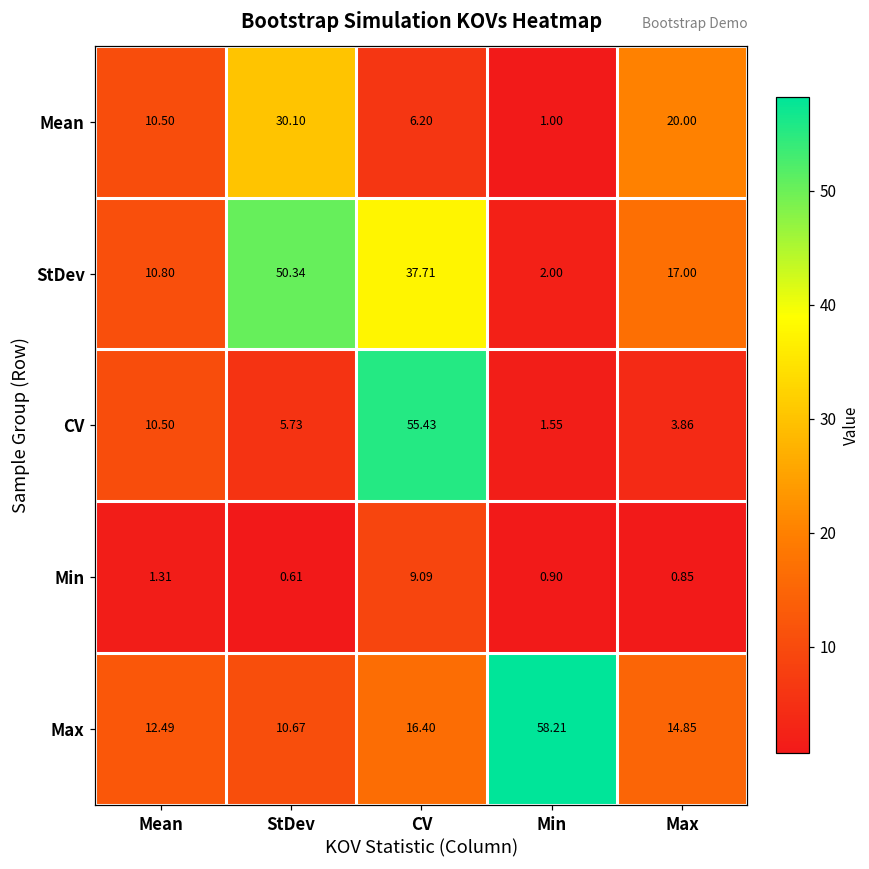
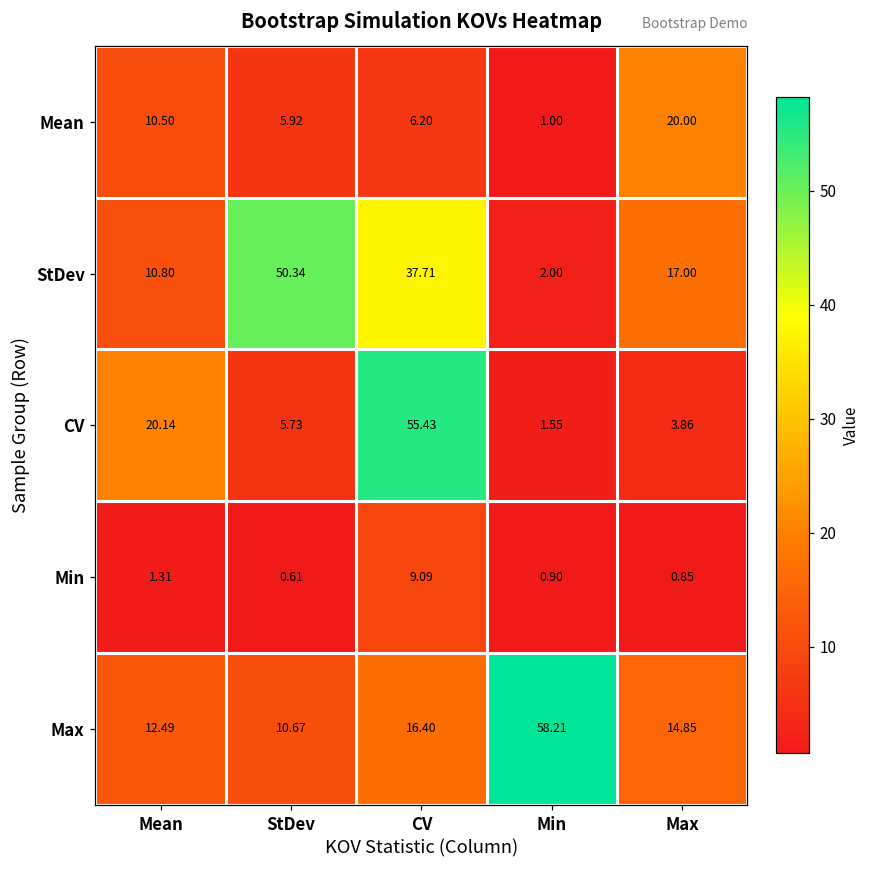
  {
    "Mean": {
      "Mean": 10.50,
-     "StDev": 30.10,
+     "StDev": 5.92,
      "CV": 6.20,
      "Min": 1.00,
      "Max": 20.00
    },
    "StDev": {
      "Mean": 10.80,
      "StDev": 50.34,
      "CV": 37.71,
      "Min": 2.00,
      "Max": 17.00
    },
    "CV": {
-     "Mean": 10.50,
+     "Mean": 20.14,
      "StDev": 5.73,
      "CV": 55.43,
      "Min": 1.55,
      "Max": 3.86
    },
    "Min": {
      "Mean": 1.31,
      "StDev": 0.61,
      "CV": 9.09,
      "Min": 0.90,
      "Max": 0.85
    },
    "Max": {
      "Mean": 12.49,
      "StDev": 10.67,
      "CV": 16.40,
      "Min": 58.21,
      "Max": 14.85
    }
  }
